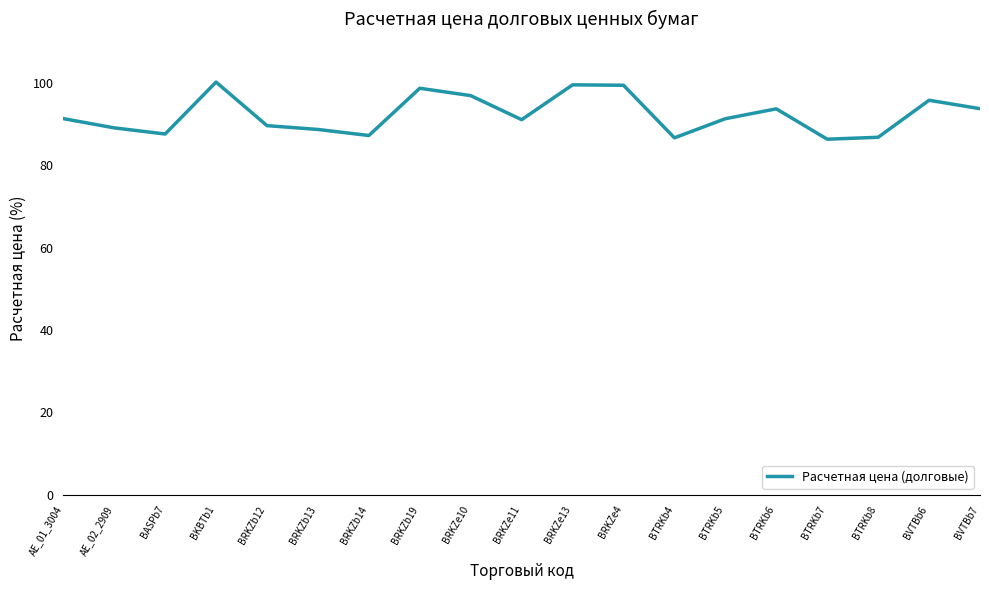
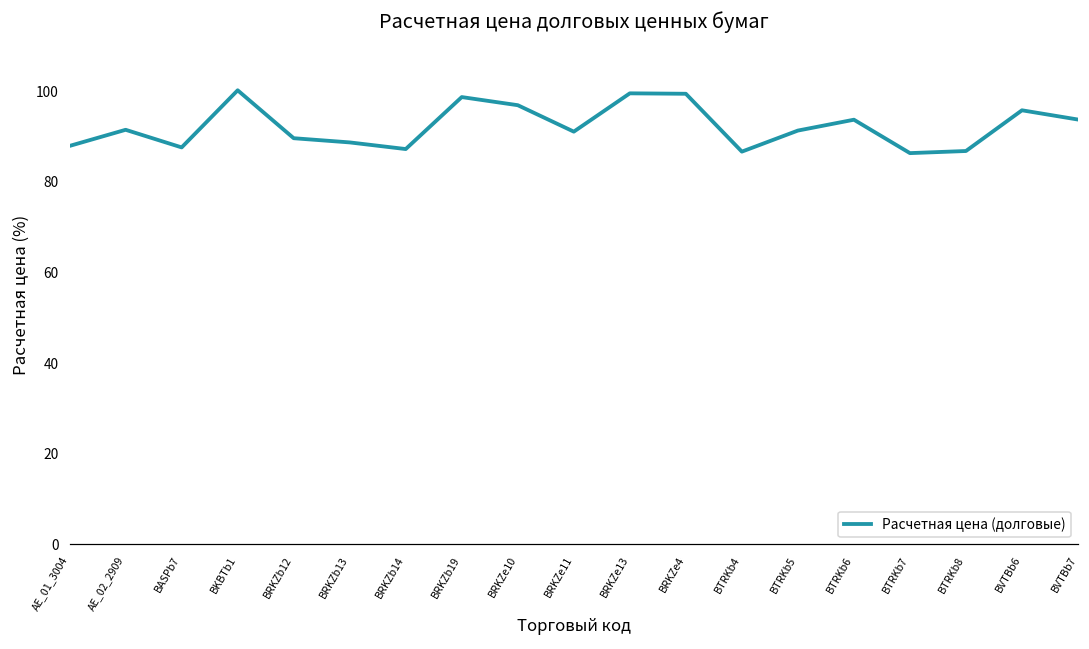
  {
-   "AE_01_3004": 91,
-   "AE_02_2909": 89,
+   "AE_01_3004": 88,
+   "AE_02_2909": 92,
    "BASPb7": 88,
    "BKBTb1": 100,
    "BRKZb12": 90,
    "BRKZb13": 89,
    "BRKZb14": 87,
    "BRKZb19": 99,
    "BRKZe10": 97,
    "BRKZe11": 91,
    "BRKZe13": 100,
    "BRKZe4": 99,
    "BTRKb4": 87,
    "BTRKb5": 91,
    "BTRKb6": 94,
    "BTRKb7": 86,
    "BTRKb8": 87,
    "BVTBb6": 96,
    "BVTBb7": 94
  }
